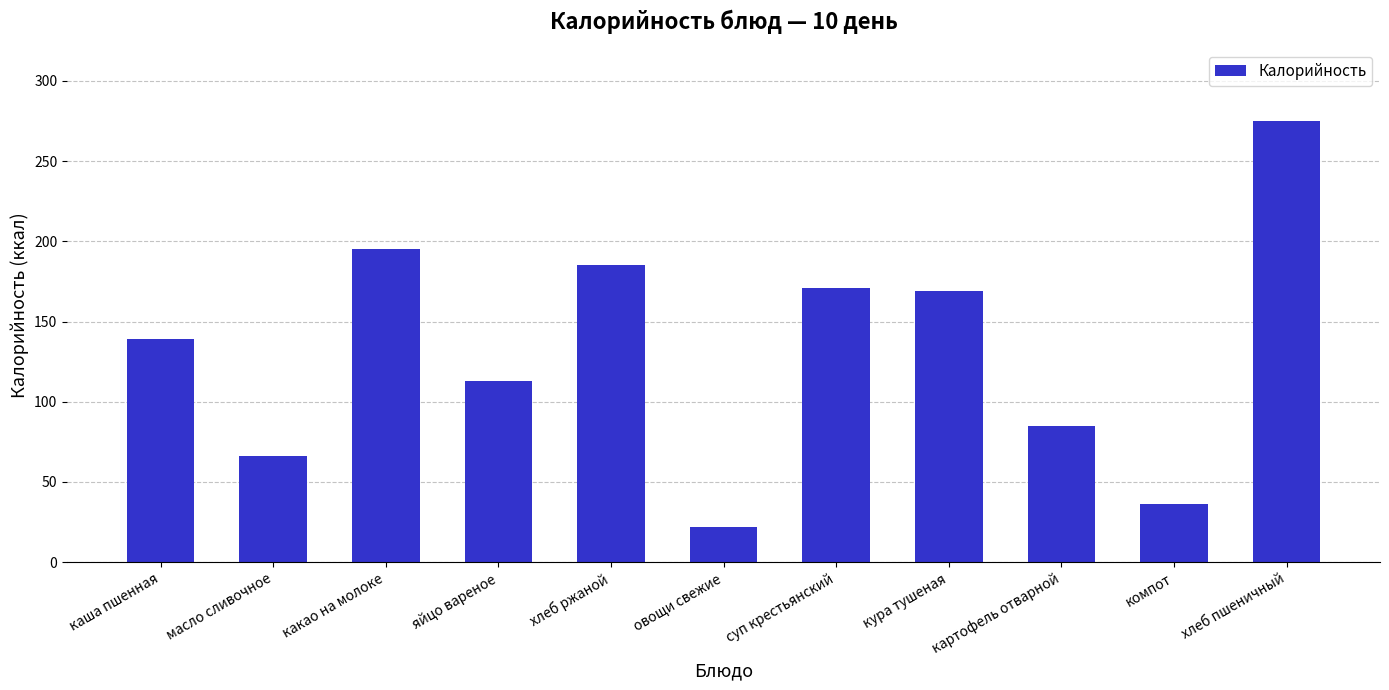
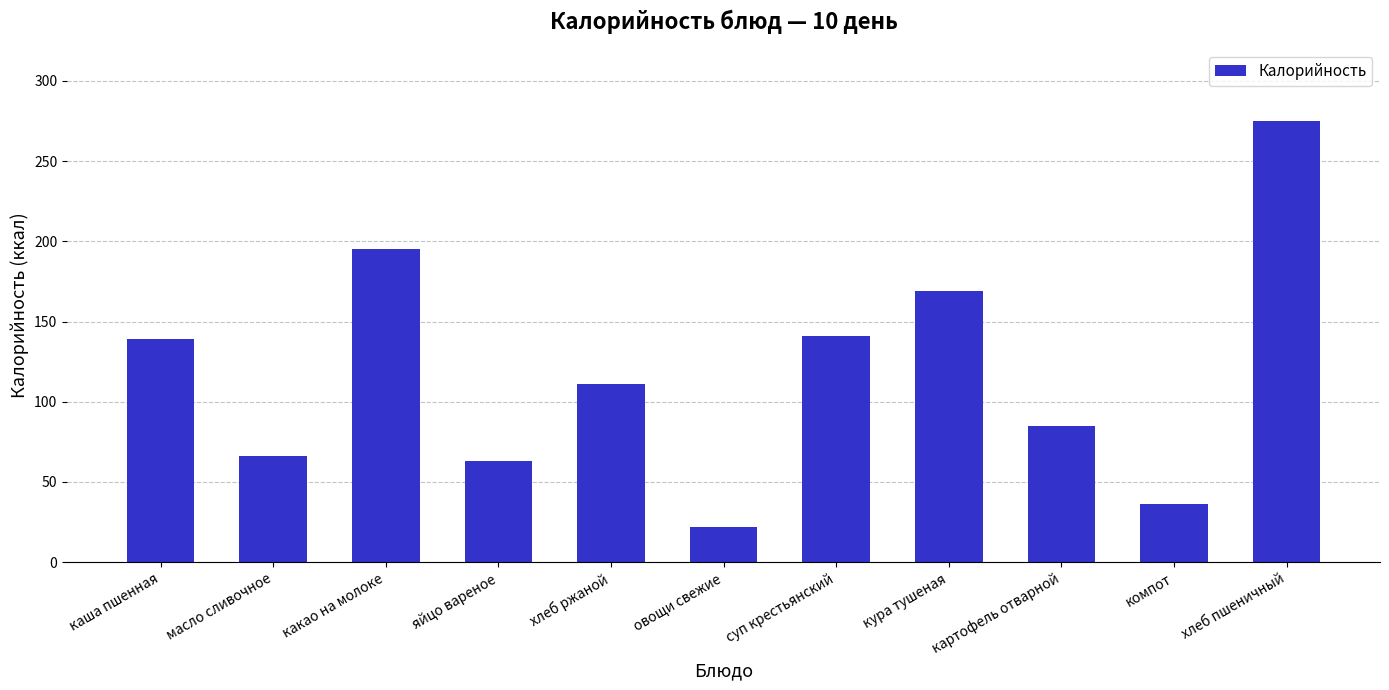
  {
    "каша пшенная": 139,
    "масло сливочное": 66,
    "какао на молоке": 195,
-   "яйцо вареное": 113,
-   "хлеб ржаной": 185,
+   "яйцо вареное": 63,
+   "хлеб ржаной": 111,
    "овощи свежие": 22,
-   "суп крестьянский": 171,
+   "суп крестьянский": 141,
    "кура тушеная": 169,
    "картофель отварной": 85,
    "компот": 36,
    "хлеб пшеничный": 275
  }
